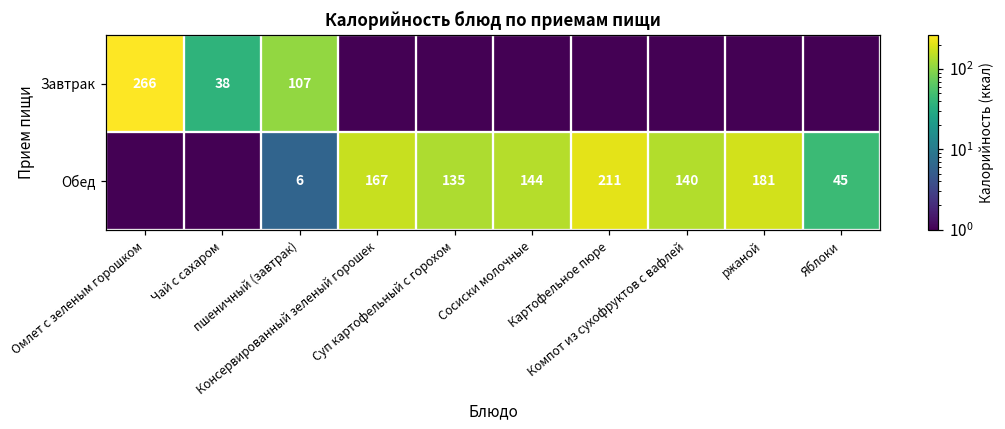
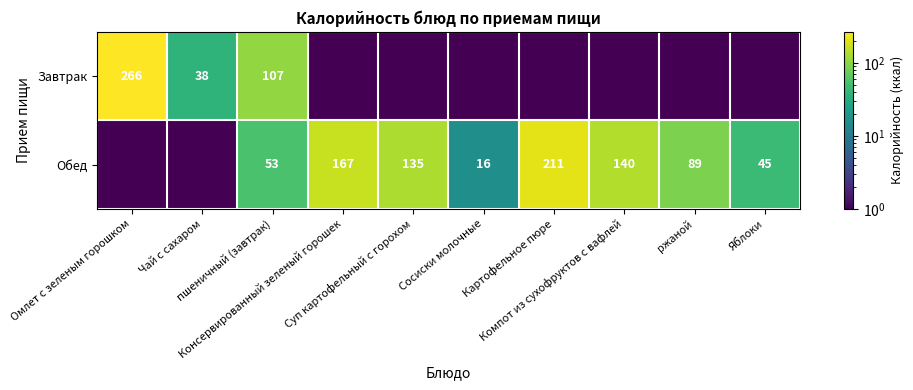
  {
    "Завтрак": {
      "Омлет с зеленым горошком": 266,
      "Чай с сахаром": 38,
      "пшеничный (завтрак)": 107
    },
    "Обед": {
-     "пшеничный (завтрак)": 6,
+     "пшеничный (завтрак)": 53,
      "Консервированный зеленый горошек": 167,
      "Суп картофельный с горохом": 135,
-     "Сосиски молочные": 144,
+     "Сосиски молочные": 16,
      "Картофельное пюре": 211,
      "Компот из сухофруктов с вафлей": 140,
-     "ржаной": 181,
+     "ржаной": 89,
      "Яблоки": 45
    }
  }
